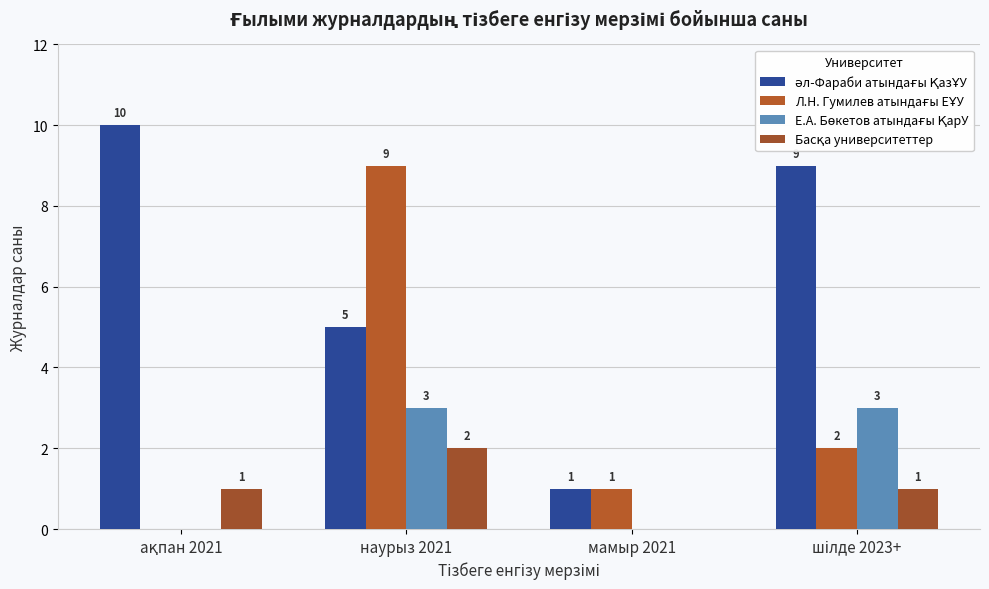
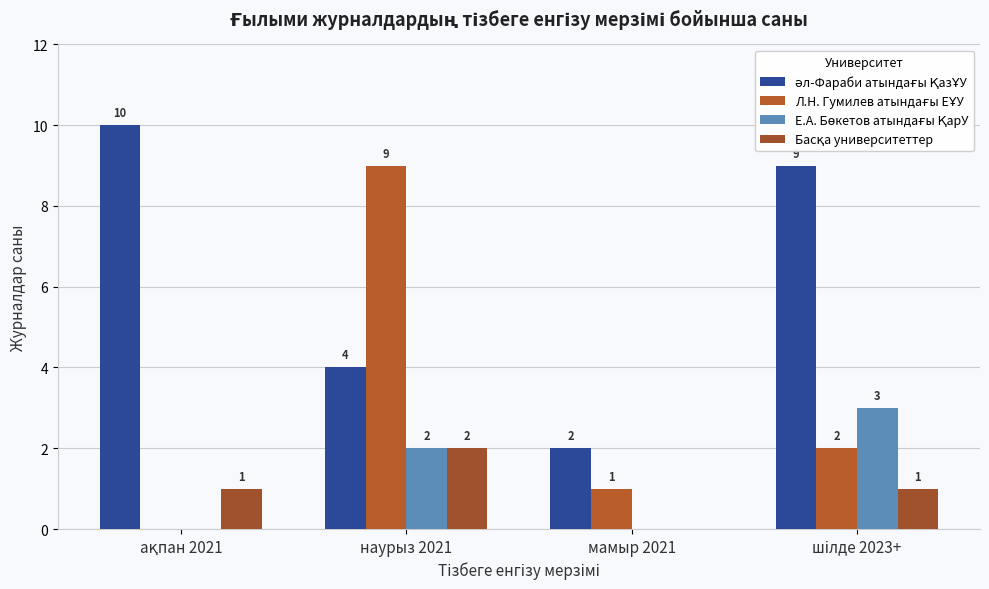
  {
    "әл-Фараби атындағы ҚазҰУ": {
      "ақпан 2021": 10,
-     "наурыз 2021": 5,
-     "мамыр 2021": 1
+     "наурыз 2021": 4,
+     "мамыр 2021": 2
    },
    "Е.А. Бөкетов атындағы ҚарУ": {
-     "наурыз 2021": 3,
+     "наурыз 2021": 2,
      "шілде 2023+": 3
    }
  }
